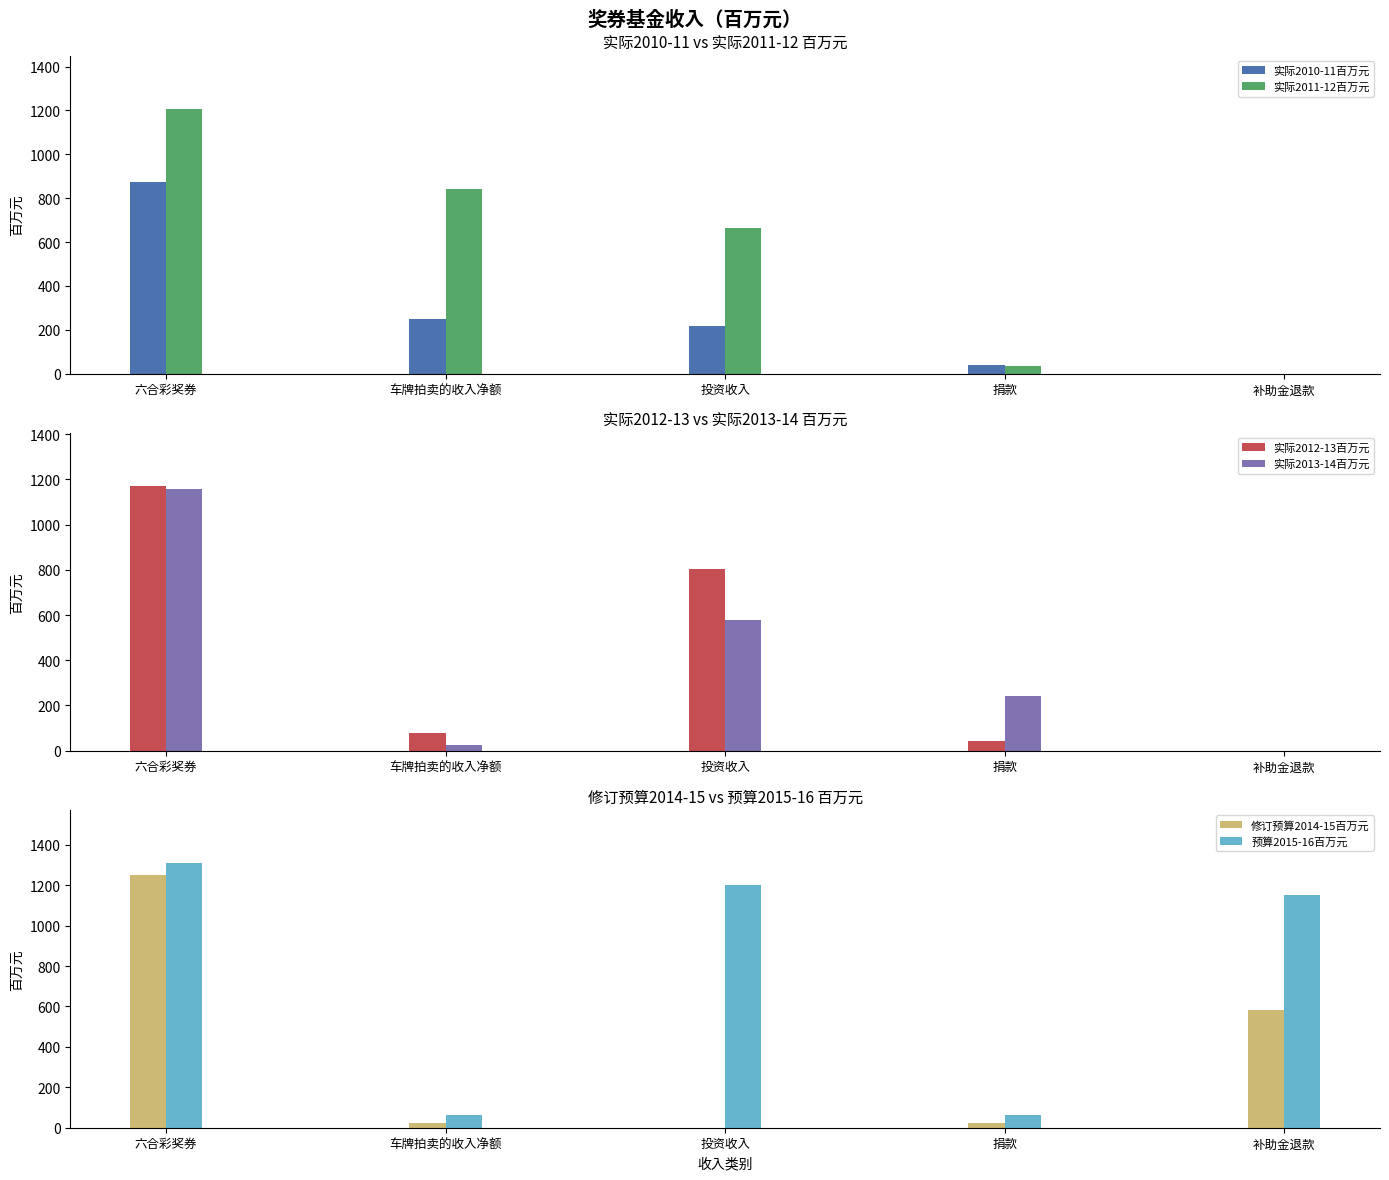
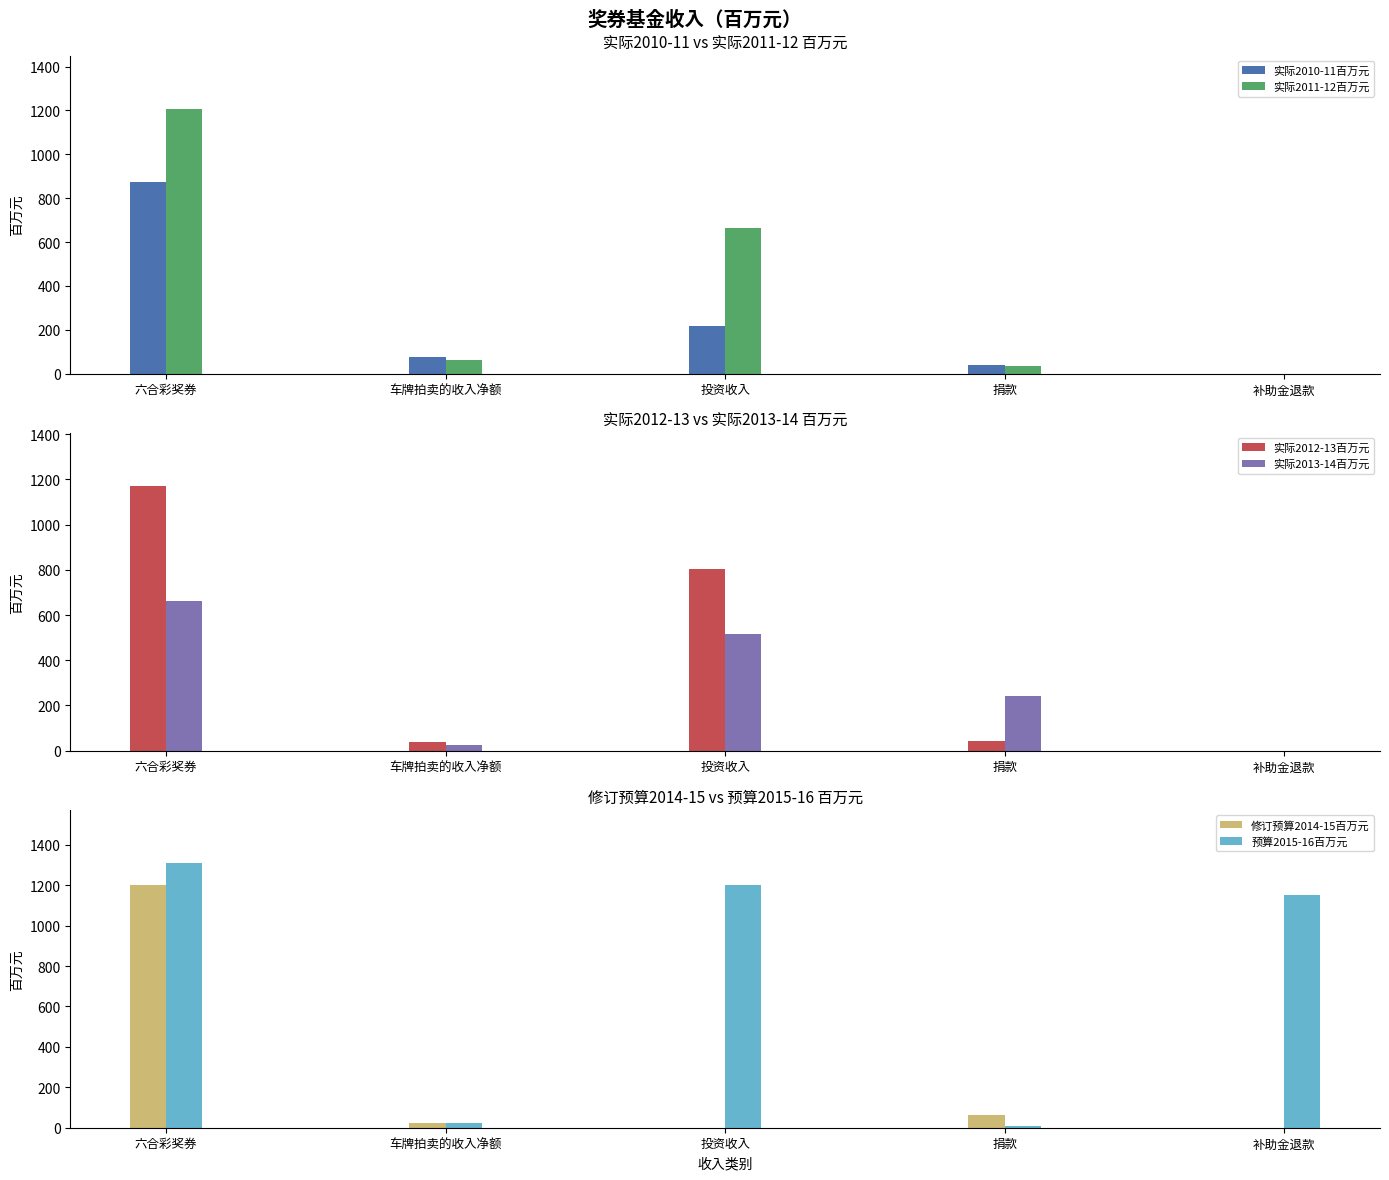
  {
    "实际2010-11 vs 实际2011-12 百万元": {
      "实际2010-11百万元": {
        "六合彩奖券": 870,
-       "车牌拍卖的收入净额": 250,
+       "车牌拍卖的收入净额": 70,
        "投资收入": 220,
        "捐款": 40,
        "补助金退款": 0
      },
      "实际2011-12百万元": {
        "六合彩奖券": 1210,
-       "车牌拍卖的收入净额": 840,
+       "车牌拍卖的收入净额": 60,
        "投资收入": 660,
        "捐款": 30,
        "补助金退款": 0
      }
    },
    "实际2012-13 vs 实际2013-14 百万元": {
      "实际2012-13百万元": {
        "六合彩奖券": 1170,
-       "车牌拍卖的收入净额": 80,
+       "车牌拍卖的收入净额": 40,
        "投资收入": 800,
        "捐款": 40,
        "补助金退款": 0
      },
      "实际2013-14百万元": {
-       "六合彩奖券": 1160,
+       "六合彩奖券": 660,
        "车牌拍卖的收入净额": 30,
-       "投资收入": 580,
+       "投资收入": 520,
        "捐款": 240,
        "补助金退款": 0
      }
    },
    "修订预算2014-15 vs 预算2015-16 百万元": {
      "修订预算2014-15百万元": {
-       "六合彩奖券": 1250,
+       "六合彩奖券": 1200,
        "车牌拍卖的收入净额": 20,
        "投资收入": 0,
-       "捐款": 20,
-       "补助金退款": 580
+       "捐款": 60,
+       "补助金退款": 0
      },
      "预算2015-16百万元": {
        "六合彩奖券": 1310,
-       "车牌拍卖的收入净额": 60,
+       "车牌拍卖的收入净额": 20,
        "投资收入": 1200,
-       "捐款": 60,
+       "捐款": 10,
        "补助金退款": 1150
      }
    }
  }
